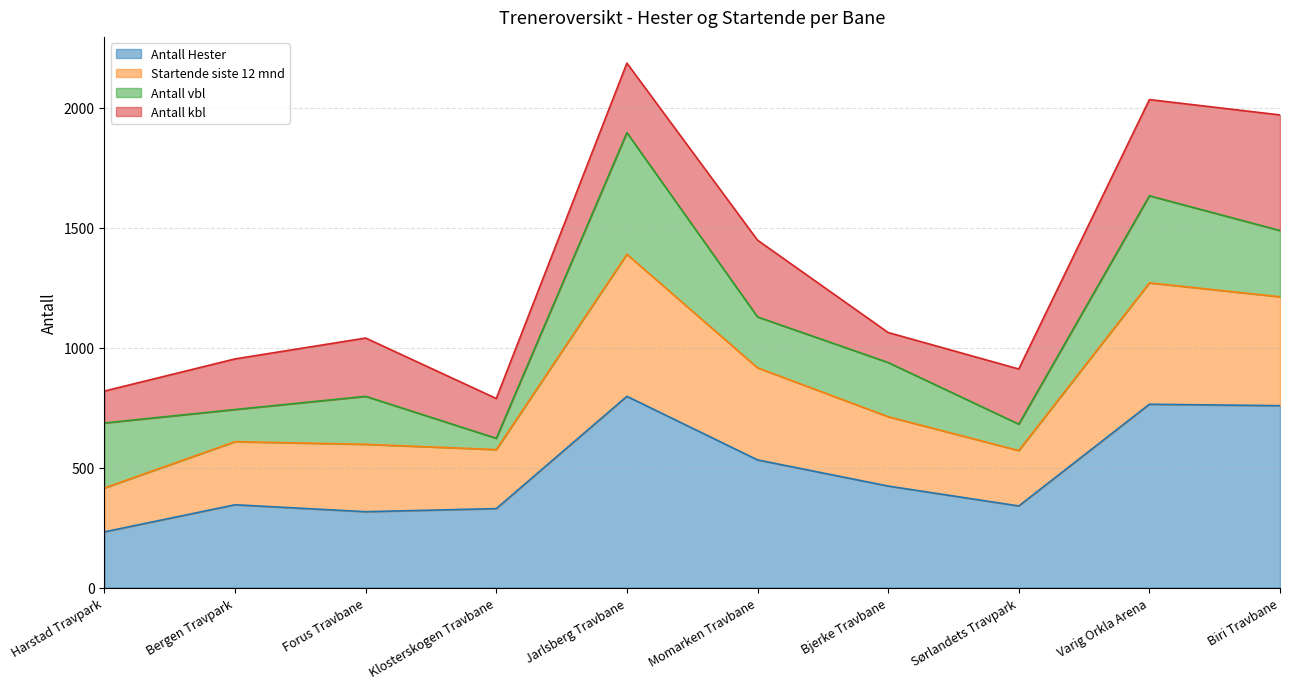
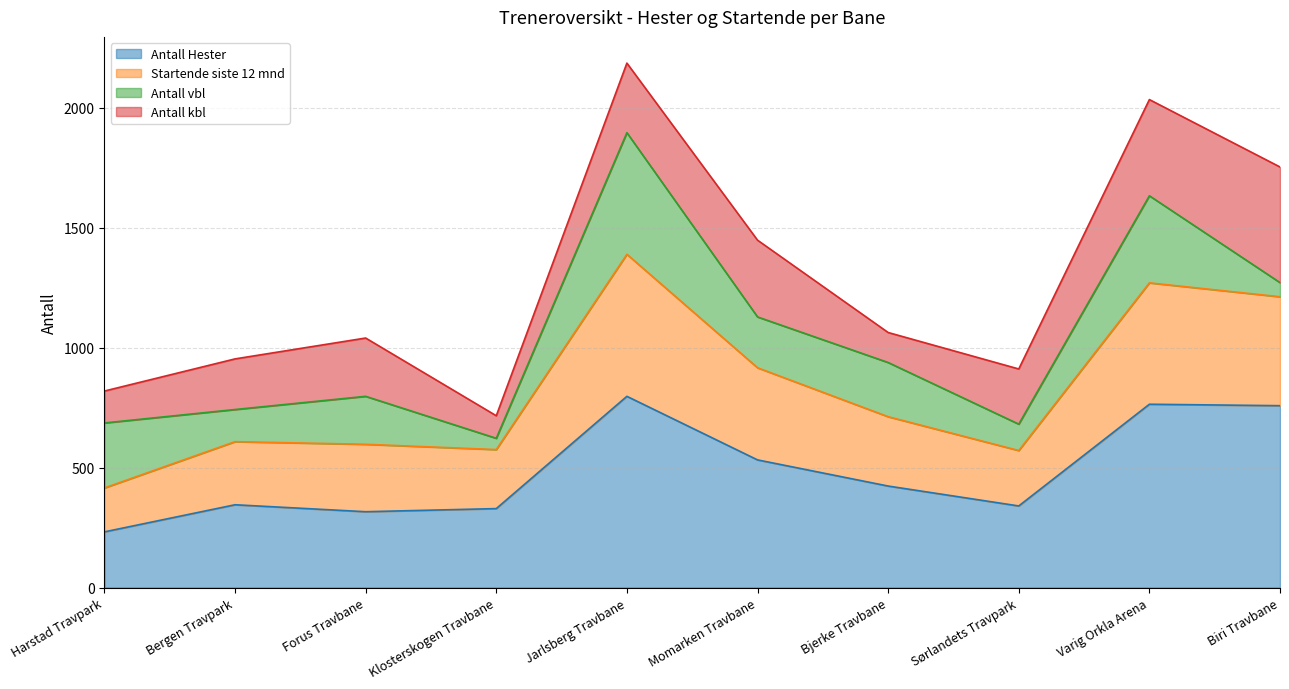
  {
    "Antall Hester": {
      "Harstad Travpark": 230,
      "Bergen Travpark": 350,
      "Forus Travbane": 320,
      "Klosterskogen Travbane": 330,
      "Jarlsberg Travbane": 800,
      "Momarken Travbane": 530,
      "Bjerke Travbane": 420,
      "Sørlandets Travpark": 340,
      "Varig Orkla Arena": 760,
      "Biri Travbane": 760
    },
    "Startende siste 12 mnd": {
      "Harstad Travpark": 180,
      "Bergen Travpark": 260,
      "Forus Travbane": 280,
      "Klosterskogen Travbane": 250,
      "Jarlsberg Travbane": 590,
      "Momarken Travbane": 380,
      "Bjerke Travbane": 290,
      "Sørlandets Travpark": 230,
      "Varig Orkla Arena": 510,
      "Biri Travbane": 450
    },
    "Antall vbl": {
      "Harstad Travpark": 270,
      "Bergen Travpark": 130,
      "Forus Travbane": 200,
      "Klosterskogen Travbane": 50,
      "Jarlsberg Travbane": 510,
      "Momarken Travbane": 210,
      "Bjerke Travbane": 230,
      "Sørlandets Travpark": 110,
      "Varig Orkla Arena": 360,
-     "Biri Travbane": 280
+     "Biri Travbane": 60
    },
    "Antall kbl": {
      "Harstad Travpark": 130,
      "Bergen Travpark": 210,
      "Forus Travbane": 240,
-     "Klosterskogen Travbane": 170,
+     "Klosterskogen Travbane": 90,
      "Jarlsberg Travbane": 290,
      "Momarken Travbane": 320,
      "Bjerke Travbane": 130,
      "Sørlandets Travpark": 230,
      "Varig Orkla Arena": 400,
      "Biri Travbane": 480
    }
  }
